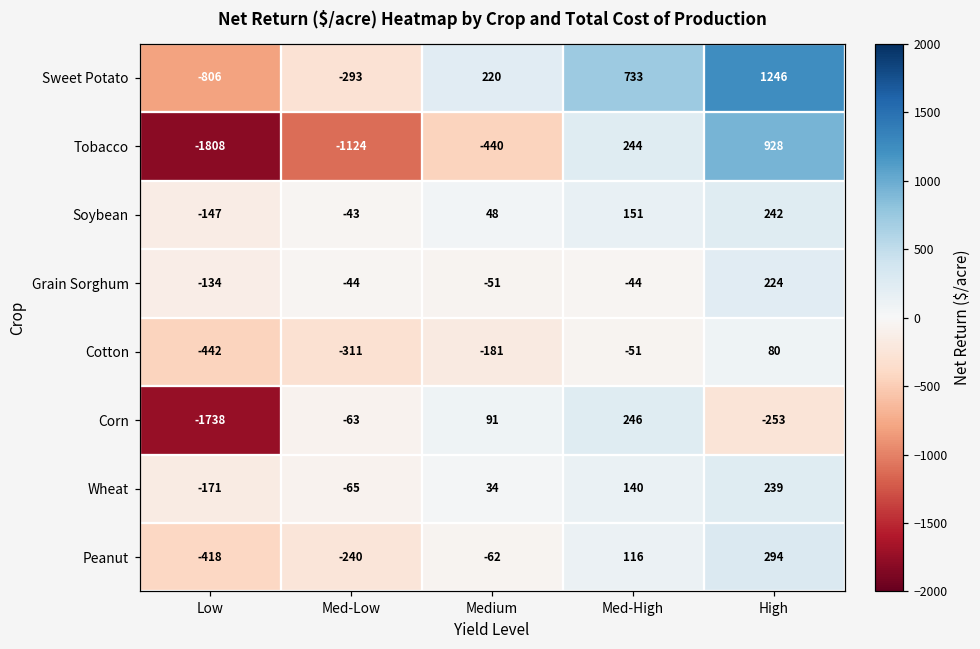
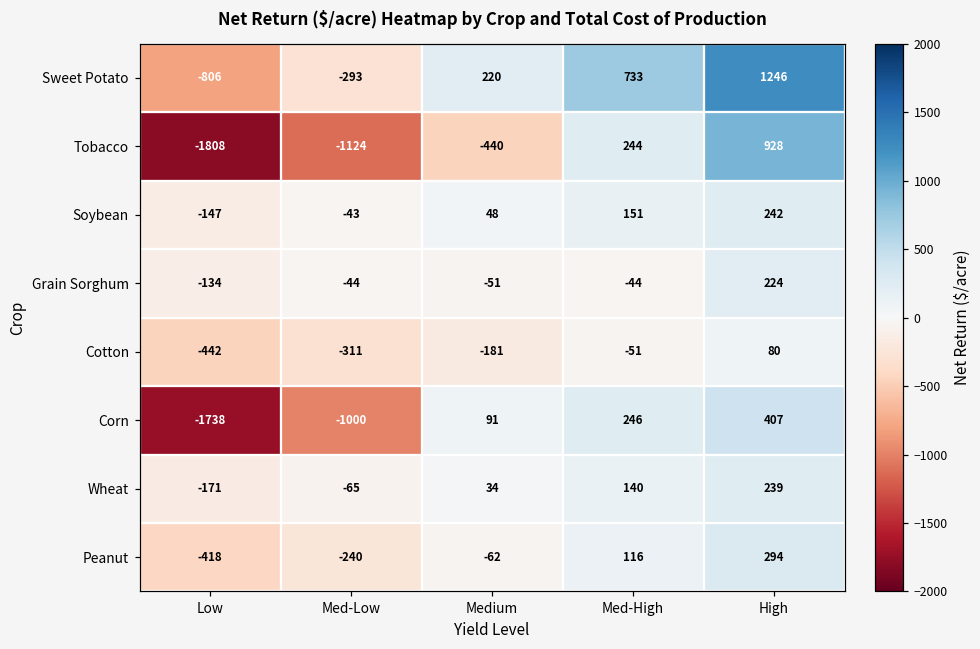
  {
    "Sweet Potato": {
      "Low": -806,
      "Med-Low": -293,
      "Medium": 220,
      "Med-High": 733,
      "High": 1246
    },
    "Tobacco": {
      "Low": -1808,
      "Med-Low": -1124,
      "Medium": -440,
      "Med-High": 244,
      "High": 928
    },
    "Soybean": {
      "Low": -147,
      "Med-Low": -43,
      "Medium": 48,
      "Med-High": 151,
      "High": 242
    },
    "Grain Sorghum": {
      "Low": -134,
      "Med-Low": -44,
      "Medium": -51,
      "Med-High": -44,
      "High": 224
    },
    "Cotton": {
      "Low": -442,
      "Med-Low": -311,
      "Medium": -181,
      "Med-High": -51,
      "High": 80
    },
    "Corn": {
      "Low": -1738,
-     "Med-Low": -63,
+     "Med-Low": -1000,
      "Medium": 91,
      "Med-High": 246,
-     "High": -253
+     "High": 407
    },
    "Wheat": {
      "Low": -171,
      "Med-Low": -65,
      "Medium": 34,
      "Med-High": 140,
      "High": 239
    },
    "Peanut": {
      "Low": -418,
      "Med-Low": -240,
      "Medium": -62,
      "Med-High": 116,
      "High": 294
    }
  }
